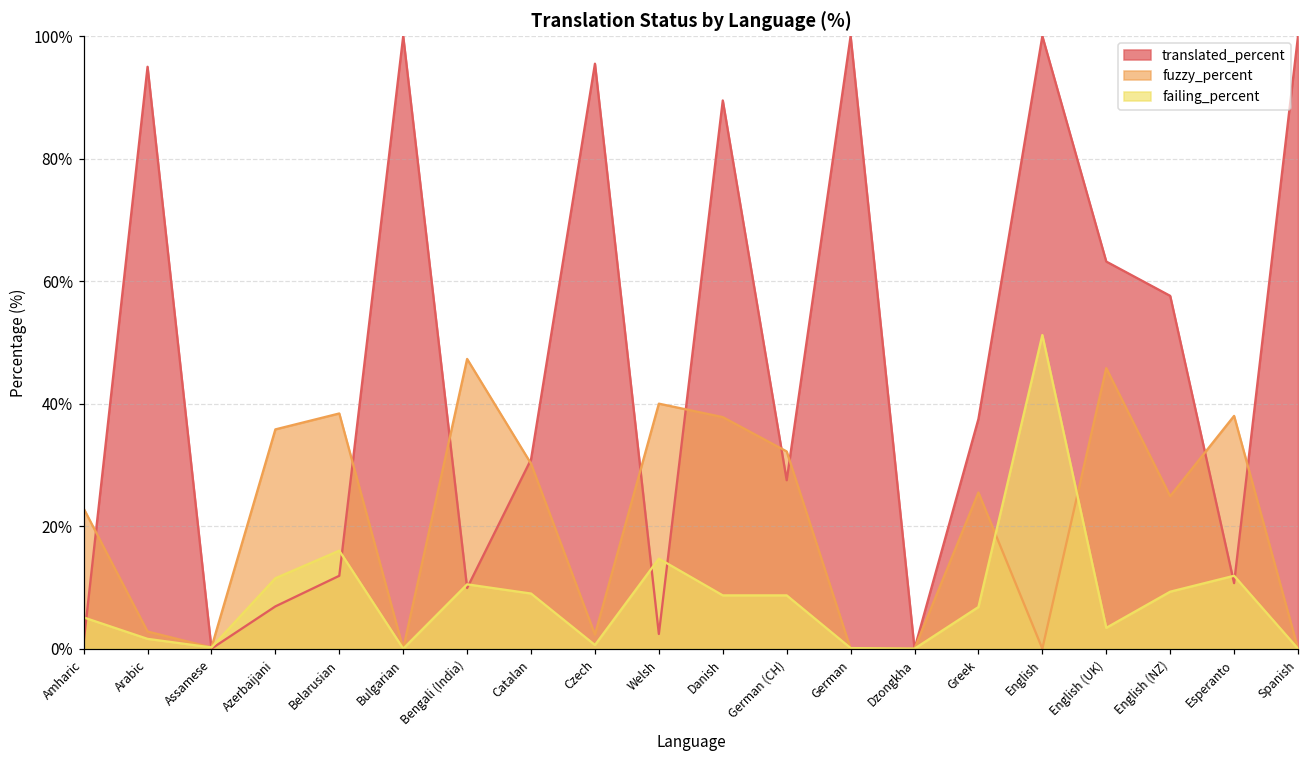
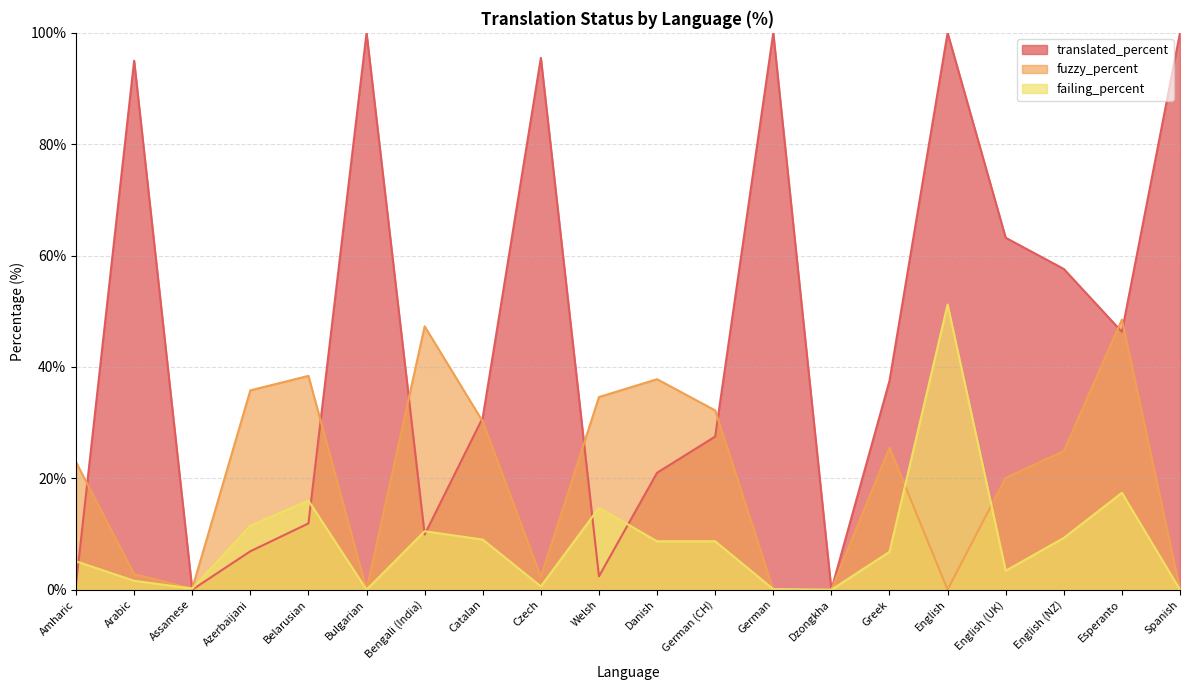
  {
    "translated_percent": {
      "Amharic": "1%",
      "Arabic": "95%",
      "Azerbaijani": "7%",
      "Belarusian": "12%",
      "Bulgarian": "100%",
      "Bengali (India)": "10%",
      "Catalan": "31%",
      "Czech": "96%",
      "Welsh": "2%",
-     "Danish": "90%",
+     "Danish": "21%",
      "German (CH)": "28%",
      "German": "100%",
      "Greek": "38%",
      "English": "100%",
      "English (UK)": "63%",
      "English (NZ)": "58%",
-     "Esperanto": "11%",
+     "Esperanto": "46%",
      "Spanish": "100%"
    },
    "fuzzy_percent": {
      "Amharic": "23%",
      "Arabic": "3%",
      "Azerbaijani": "36%",
      "Belarusian": "38%",
      "Bengali (India)": "47%",
      "Catalan": "30%",
      "Czech": "2%",
-     "Welsh": "40%",
+     "Welsh": "35%",
      "Danish": "38%",
      "German (CH)": "32%",
      "Greek": "26%",
      "English": "0%",
-     "English (UK)": "46%",
+     "English (UK)": "20%",
      "English (NZ)": "25%",
-     "Esperanto": "38%"
+     "Esperanto": "49%"
    },
    "failing_percent": {
      "Amharic": "5%",
      "Arabic": "2%",
      "Azerbaijani": "12%",
      "Belarusian": "16%",
      "Bengali (India)": "11%",
      "Catalan": "9%",
      "Czech": "1%",
      "Welsh": "15%",
      "Danish": "9%",
      "German (CH)": "9%",
      "Greek": "7%",
      "English": "51%",
      "English (UK)": "3%",
      "English (NZ)": "9%",
-     "Esperanto": "12%"
+     "Esperanto": "17%"
    }
  }
